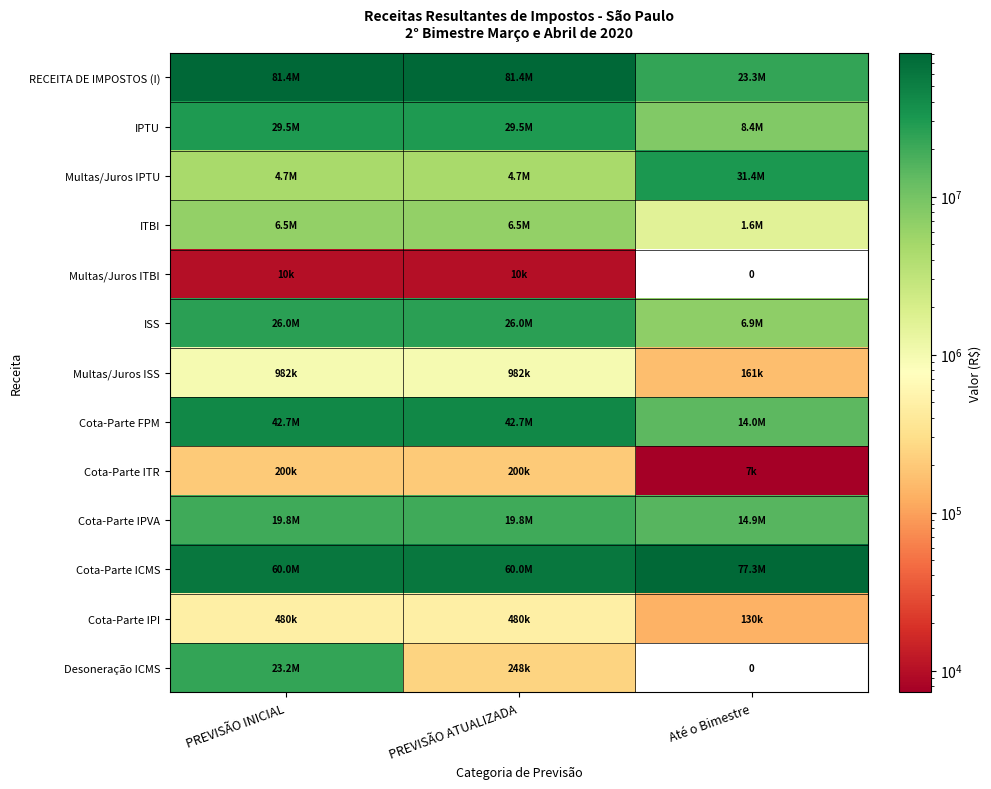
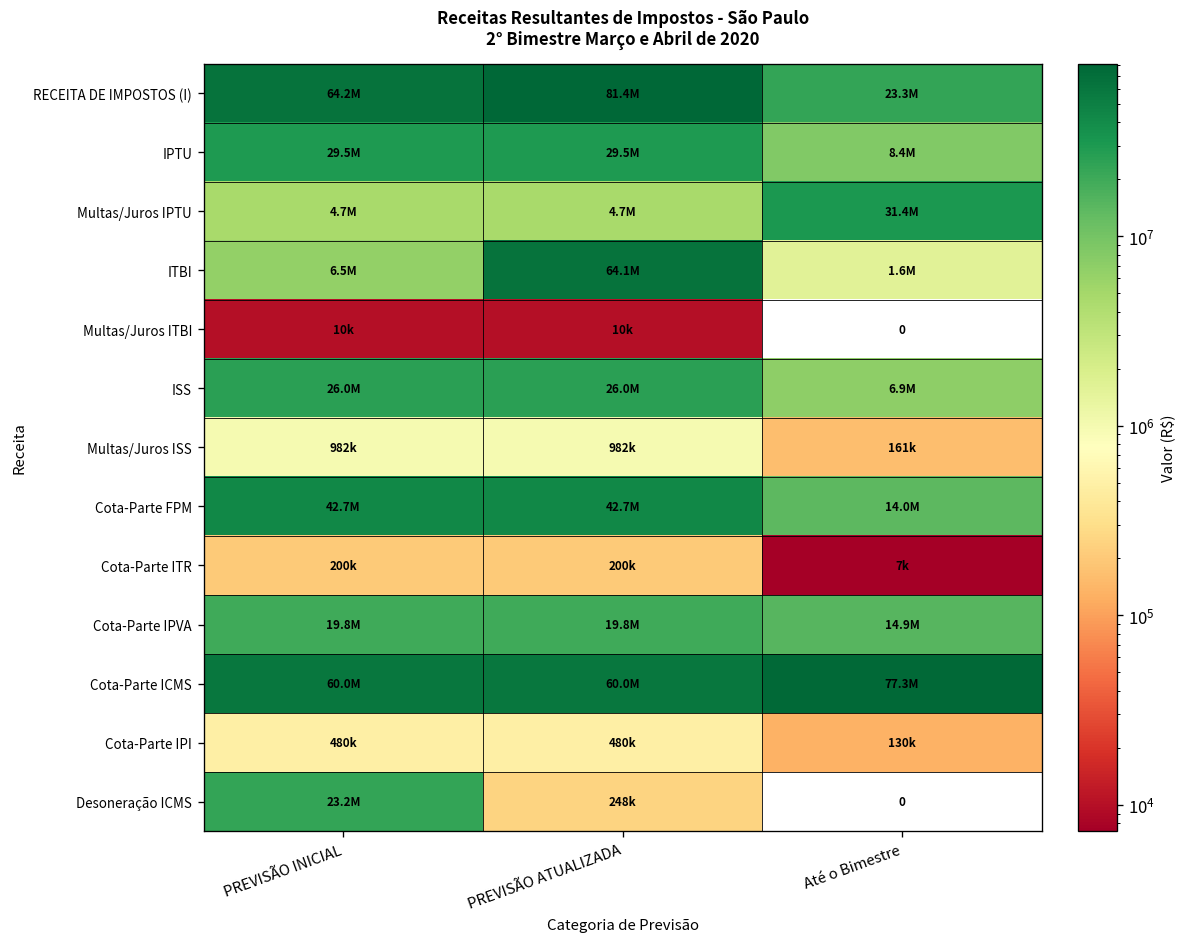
  {
    "RECEITA DE IMPOSTOS (I)": {
-     "PREVISÃO INICIAL": "81.4M",
+     "PREVISÃO INICIAL": "64.2M",
      "PREVISÃO ATUALIZADA": "81.4M",
      "Até o Bimestre": "23.3M"
    },
    "IPTU": {
      "PREVISÃO INICIAL": "29.5M",
      "PREVISÃO ATUALIZADA": "29.5M",
      "Até o Bimestre": "8.4M"
    },
    "Multas/Juros IPTU": {
      "PREVISÃO INICIAL": "4.7M",
      "PREVISÃO ATUALIZADA": "4.7M",
      "Até o Bimestre": "31.4M"
    },
    "ITBI": {
      "PREVISÃO INICIAL": "6.5M",
-     "PREVISÃO ATUALIZADA": "6.5M",
+     "PREVISÃO ATUALIZADA": "64.1M",
      "Até o Bimestre": "1.6M"
    },
    "Multas/Juros ITBI": {
      "PREVISÃO INICIAL": "10k",
      "PREVISÃO ATUALIZADA": "10k",
      "Até o Bimestre": "0"
    },
    "ISS": {
      "PREVISÃO INICIAL": "26.0M",
      "PREVISÃO ATUALIZADA": "26.0M",
      "Até o Bimestre": "6.9M"
    },
    "Multas/Juros ISS": {
      "PREVISÃO INICIAL": "982k",
      "PREVISÃO ATUALIZADA": "982k",
      "Até o Bimestre": "161k"
    },
    "Cota-Parte FPM": {
      "PREVISÃO INICIAL": "42.7M",
      "PREVISÃO ATUALIZADA": "42.7M",
      "Até o Bimestre": "14.0M"
    },
    "Cota-Parte ITR": {
      "PREVISÃO INICIAL": "200k",
      "PREVISÃO ATUALIZADA": "200k",
      "Até o Bimestre": "7k"
    },
    "Cota-Parte IPVA": {
      "PREVISÃO INICIAL": "19.8M",
      "PREVISÃO ATUALIZADA": "19.8M",
      "Até o Bimestre": "14.9M"
    },
    "Cota-Parte ICMS": {
      "PREVISÃO INICIAL": "60.0M",
      "PREVISÃO ATUALIZADA": "60.0M",
      "Até o Bimestre": "77.3M"
    },
    "Cota-Parte IPI": {
      "PREVISÃO INICIAL": "480k",
      "PREVISÃO ATUALIZADA": "480k",
      "Até o Bimestre": "130k"
    },
    "Desoneração ICMS": {
      "PREVISÃO INICIAL": "23.2M",
      "PREVISÃO ATUALIZADA": "248k",
      "Até o Bimestre": "0"
    }
  }
